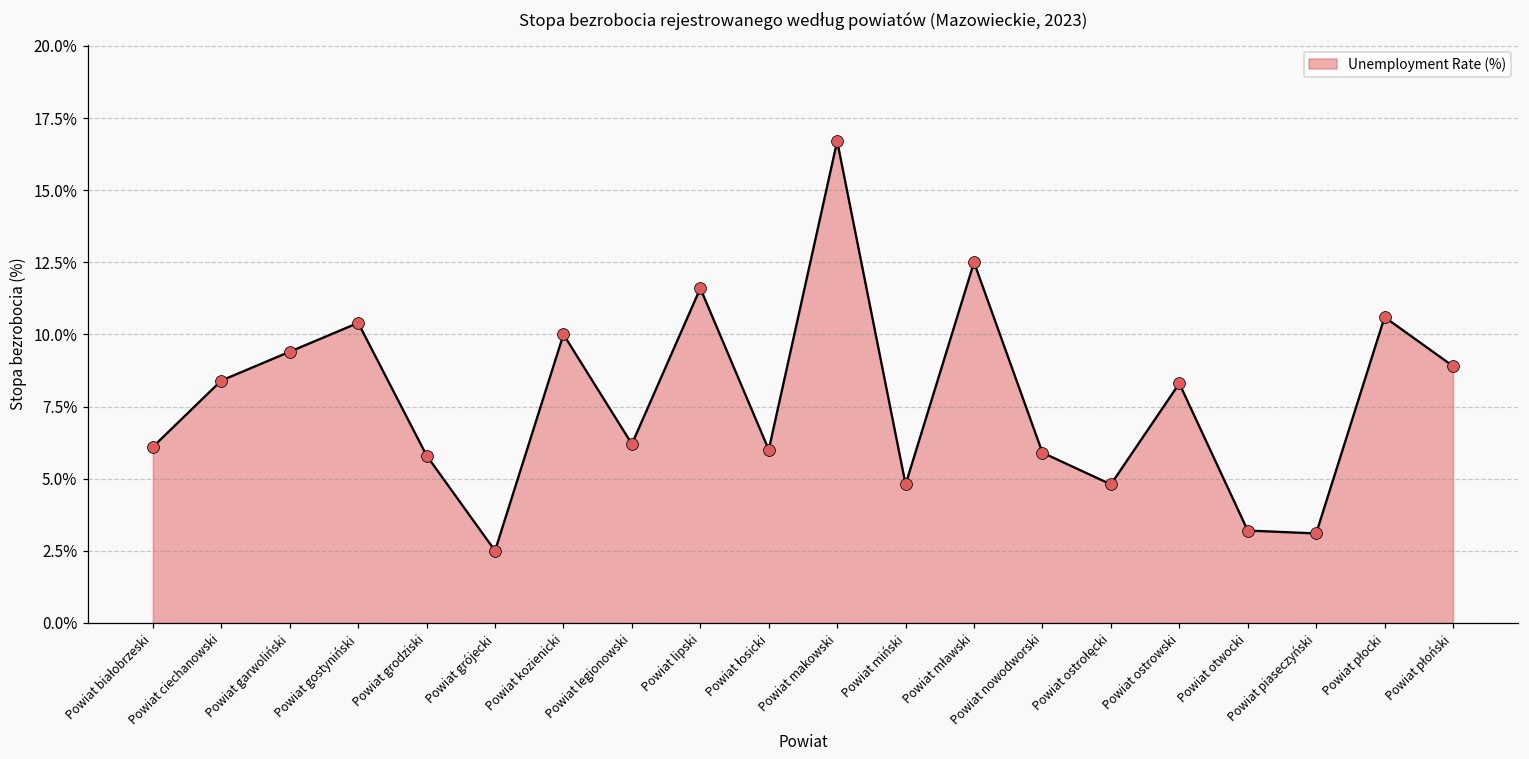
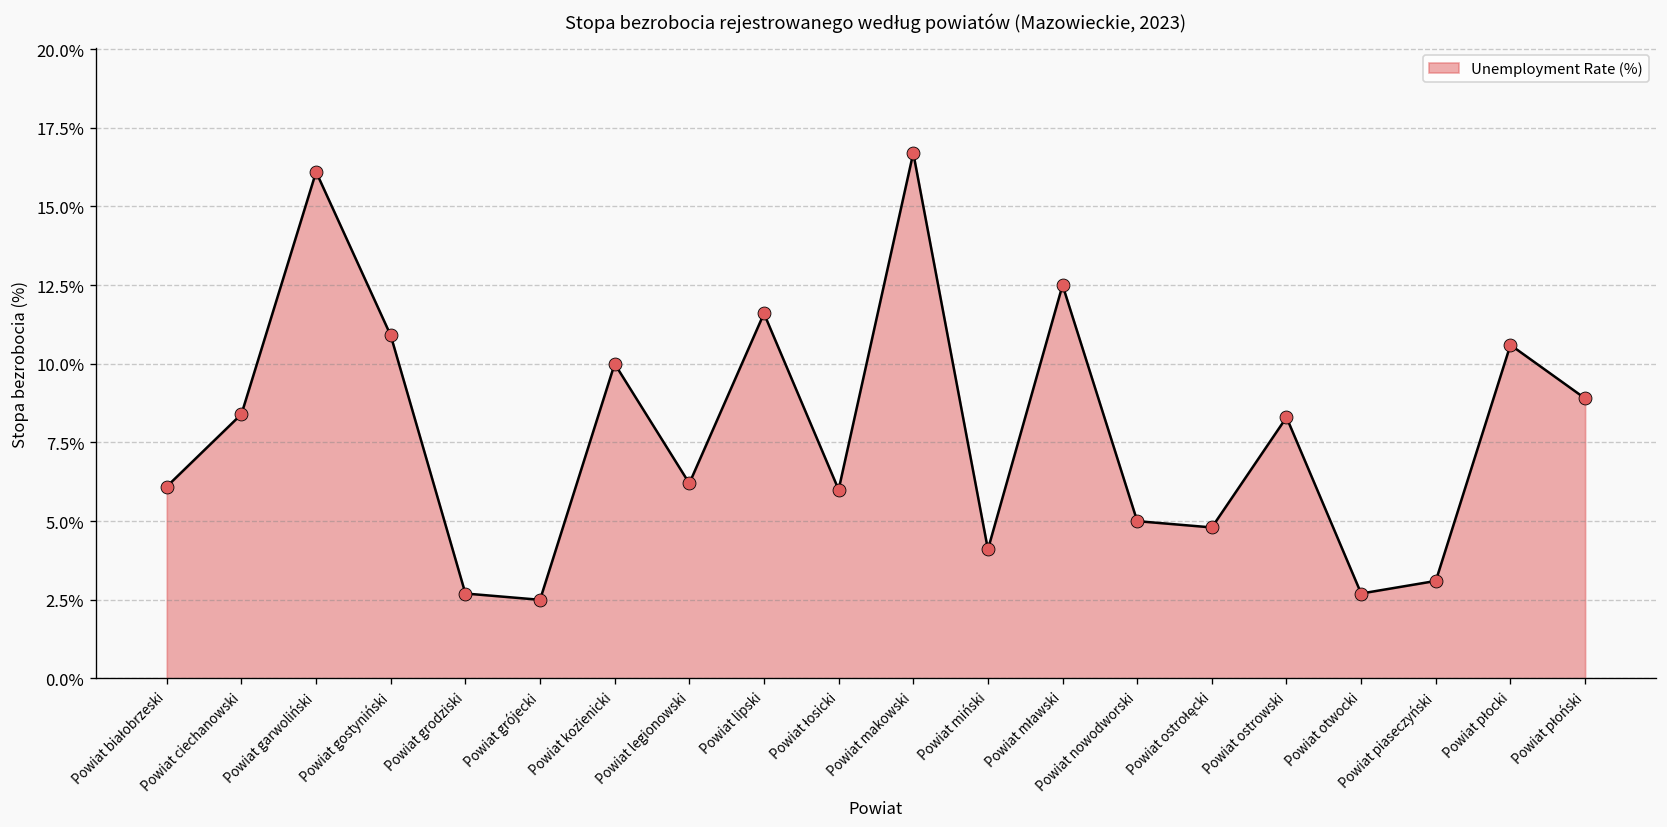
  {
    "Powiat białobrzeski": "6.1%",
    "Powiat ciechanowski": "8.4%",
-   "Powiat garwoliński": "9.4%",
-   "Powiat gostyniński": "10.4%",
-   "Powiat grodziski": "5.8%",
+   "Powiat garwoliński": "16.1%",
+   "Powiat gostyniński": "10.9%",
+   "Powiat grodziski": "2.7%",
    "Powiat grójecki": "2.5%",
    "Powiat kozienicki": "10.0%",
    "Powiat legionowski": "6.2%",
    "Powiat lipski": "11.6%",
    "Powiat łosicki": "6.0%",
    "Powiat makowski": "16.7%",
-   "Powiat miński": "4.8%",
+   "Powiat miński": "4.1%",
    "Powiat mławski": "12.5%",
-   "Powiat nowodworski": "5.9%",
+   "Powiat nowodworski": "5.0%",
    "Powiat ostrołęcki": "4.8%",
    "Powiat ostrowski": "8.3%",
-   "Powiat otwocki": "3.2%",
+   "Powiat otwocki": "2.7%",
    "Powiat piaseczyński": "3.1%",
    "Powiat płocki": "10.6%",
    "Powiat płoński": "8.9%"
  }
